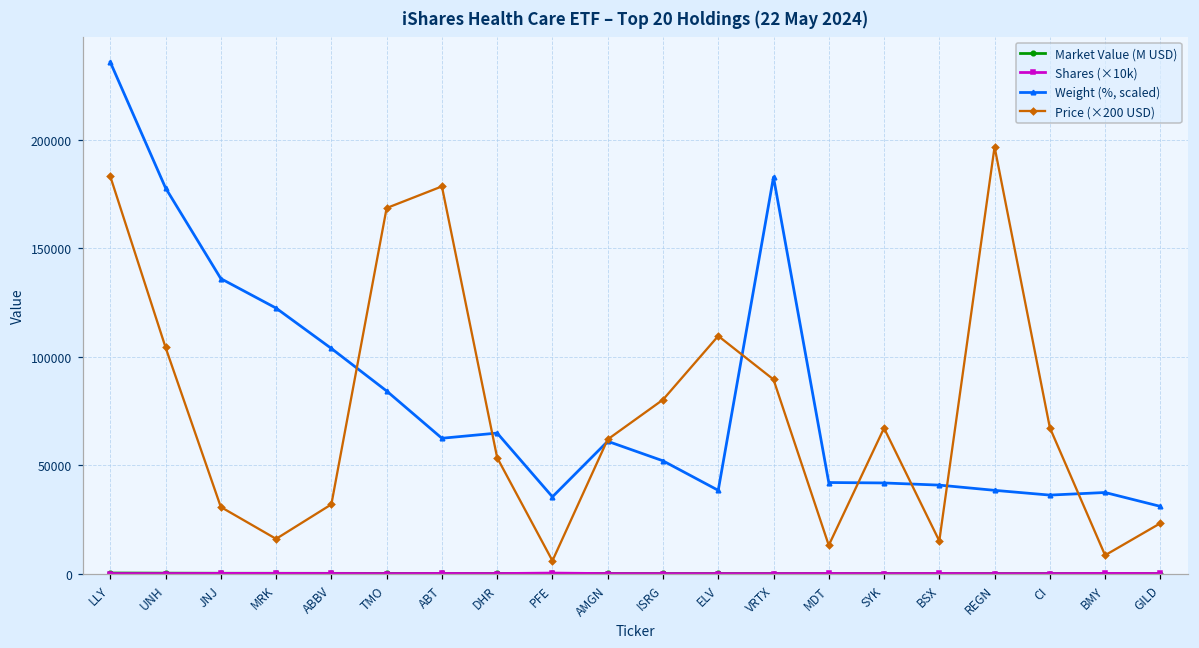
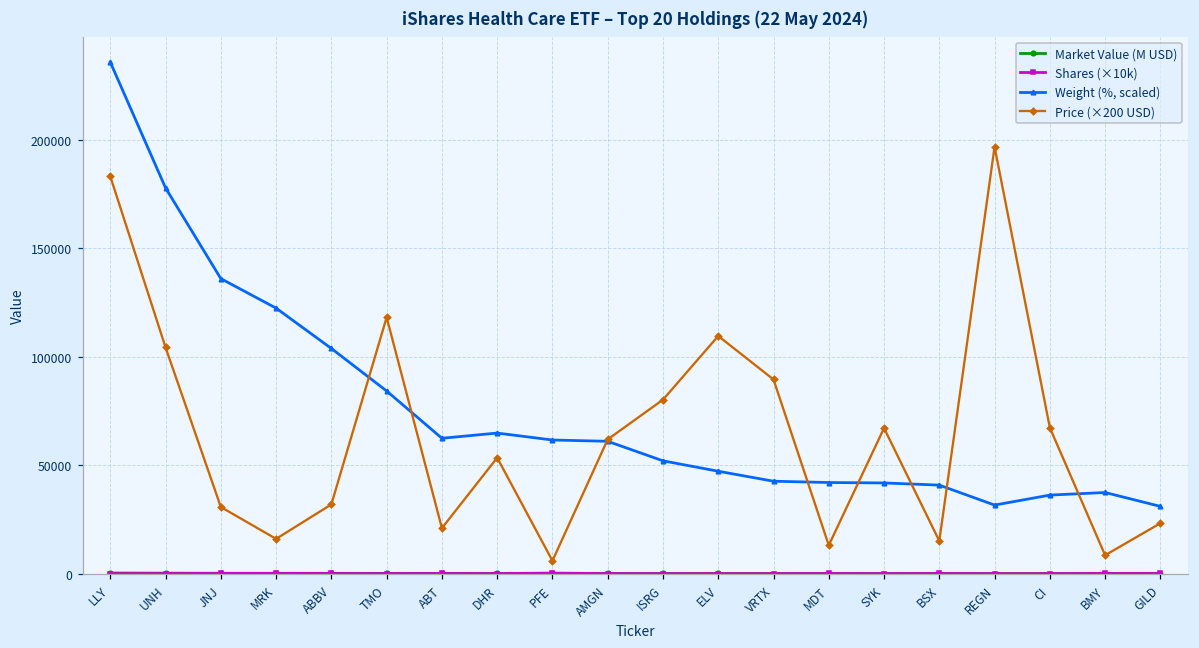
  {
    "Shares (×10k)": {
      "LLY": 0,
      "UNH": 0,
      "JNJ": 0,
      "MRK": 0,
      "ABBV": 0,
      "TMO": 0,
      "ABT": 0,
      "DHR": 0,
      "PFE": 0,
      "AMGN": 0,
      "ISRG": 0,
      "ELV": 0,
      "VRTX": 0,
      "MDT": 0,
      "SYK": 0,
      "BSX": 0,
      "REGN": 0,
      "CI": 0,
      "BMY": 0,
      "GILD": 0
    },
    "Weight (%, scaled)": {
      "LLY": 236000,
      "UNH": 178000,
      "JNJ": 136000,
      "MRK": 122000,
      "ABBV": 104000,
      "TMO": 84000,
      "ABT": 62000,
      "DHR": 65000,
-     "PFE": 35000,
+     "PFE": 62000,
      "ISRG": 52000,
-     "ELV": 38000,
-     "VRTX": 183000,
+     "ELV": 47000,
+     "VRTX": 43000,
      "MDT": 42000,
      "SYK": 42000,
      "BSX": 41000,
-     "REGN": 38000,
+     "REGN": 32000,
      "CI": 36000,
      "BMY": 37000,
      "GILD": 31000
    },
    "Price (×200 USD)": {
      "LLY": 183000,
      "UNH": 104000,
      "JNJ": 31000,
      "MRK": 16000,
      "ABBV": 32000,
-     "TMO": 169000,
-     "ABT": 179000,
+     "TMO": 118000,
+     "ABT": 21000,
      "DHR": 53000,
      "PFE": 6000,
      "ISRG": 80000,
      "ELV": 110000,
      "VRTX": 90000,
      "MDT": 13000,
      "SYK": 67000,
      "BSX": 15000,
      "REGN": 197000,
      "CI": 67000,
      "BMY": 8000,
      "GILD": 23000
    }
  }
